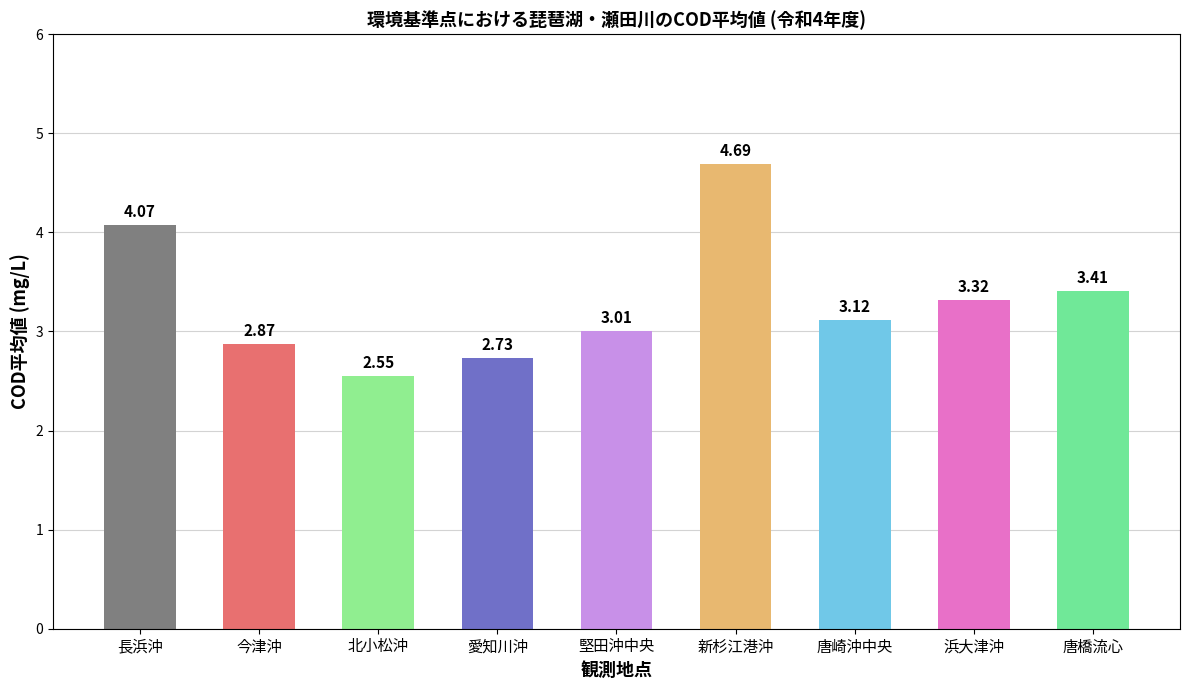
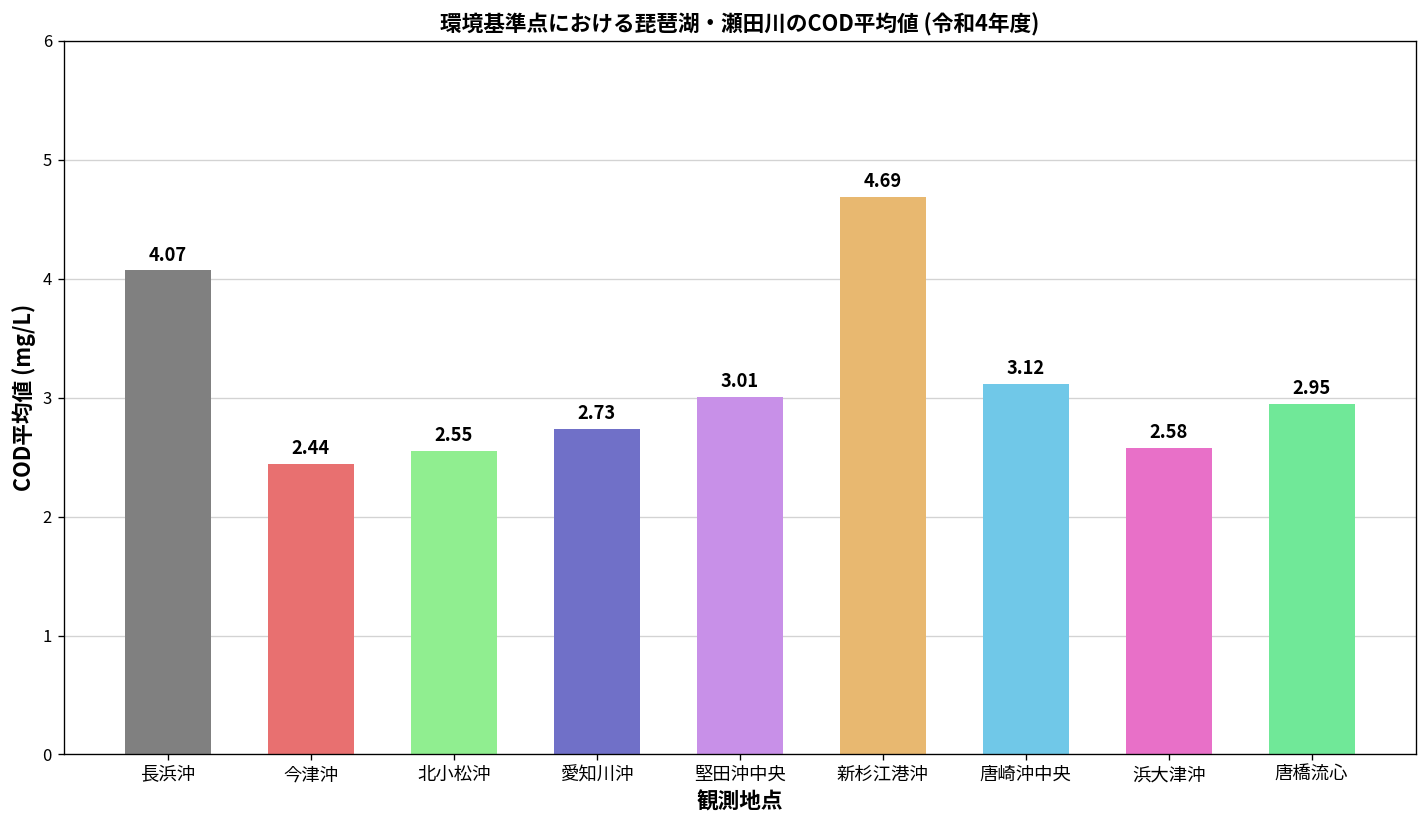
  {
    "長浜沖": 4.07,
-   "今津沖": 2.87,
+   "今津沖": 2.44,
    "北小松沖": 2.55,
    "愛知川沖": 2.73,
    "堅田沖中央": 3.01,
    "新杉江港沖": 4.69,
    "唐崎沖中央": 3.12,
-   "浜大津沖": 3.32,
-   "唐橋流心": 3.41
+   "浜大津沖": 2.58,
+   "唐橋流心": 2.95
  }
